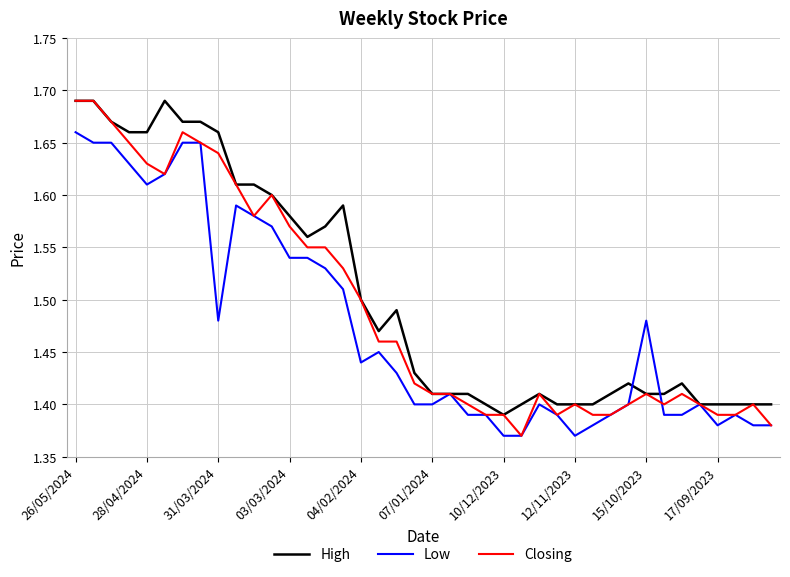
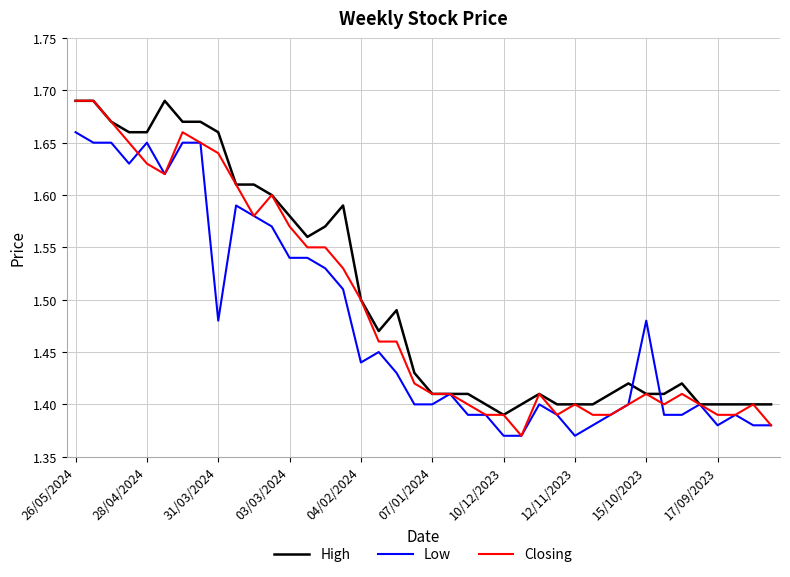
  {
    "High": {
      "28/04/2024": 1.66,
      "31/03/2024": 1.66,
      "03/03/2024": 1.58,
      "17/09/2023": 1.40
    },
    "Low": {
      "26/05/2024": 1.66,
-     "28/04/2024": 1.61,
+     "28/04/2024": 1.65,
      "31/03/2024": 1.48,
      "03/03/2024": 1.54,
      "04/02/2024": 1.44,
      "07/01/2024": 1.40,
      "10/12/2023": 1.37,
      "12/11/2023": 1.37,
      "15/10/2023": 1.48,
      "17/09/2023": 1.38
    },
    "Closing": {
      "28/04/2024": 1.63,
      "31/03/2024": 1.64,
      "03/03/2024": 1.57,
      "17/09/2023": 1.39
    }
  }
